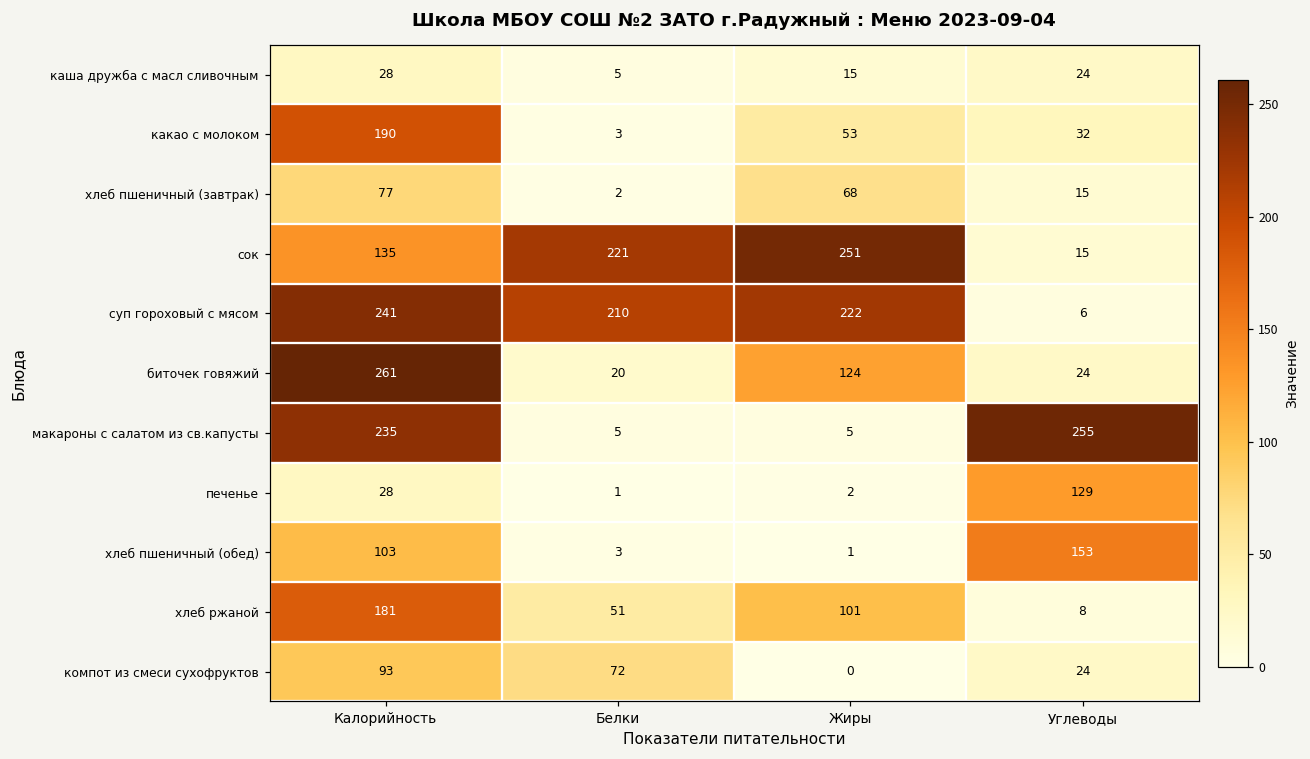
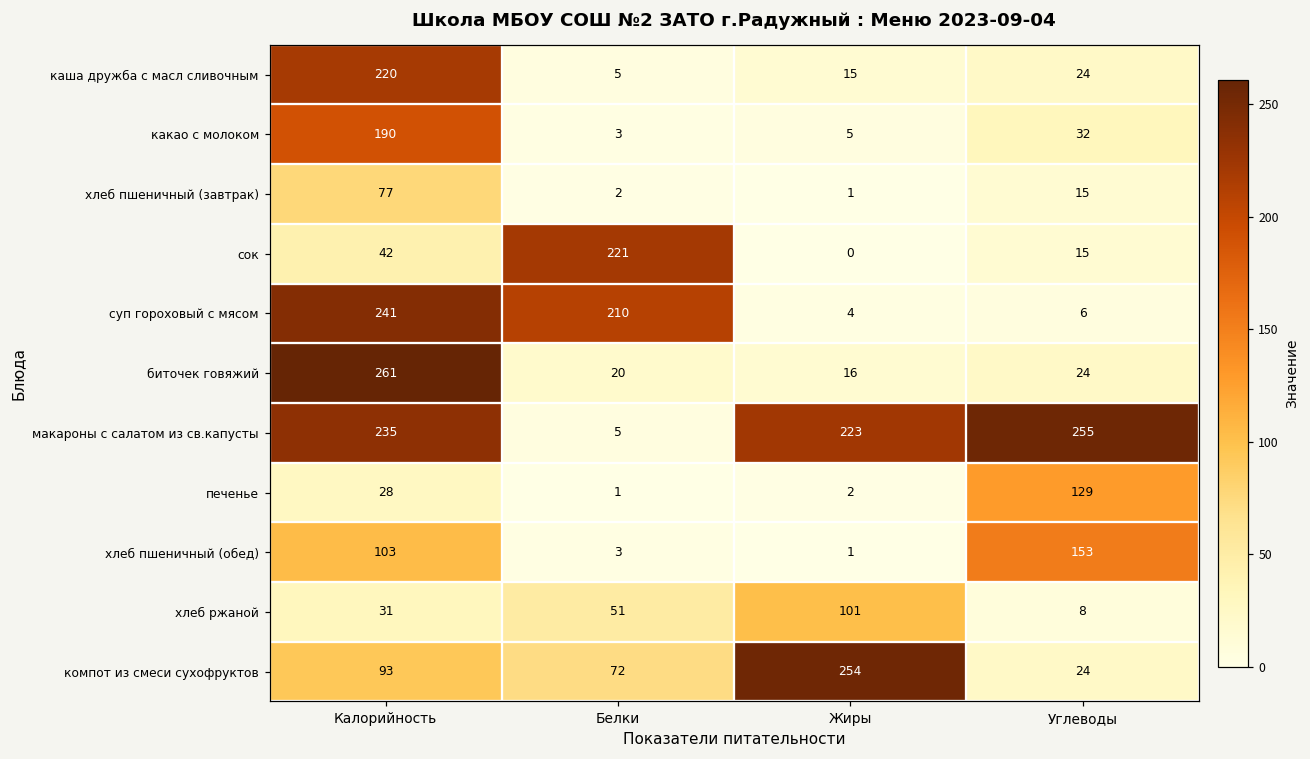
  {
    "каша дружба с масл сливочным": {
-     "Калорийность": 28,
+     "Калорийность": 220,
      "Белки": 5,
      "Жиры": 15,
      "Углеводы": 24
    },
    "какао с молоком": {
      "Калорийность": 190,
      "Белки": 3,
-     "Жиры": 53,
+     "Жиры": 5,
      "Углеводы": 32
    },
    "хлеб пшеничный (завтрак)": {
      "Калорийность": 77,
      "Белки": 2,
-     "Жиры": 68,
+     "Жиры": 1,
      "Углеводы": 15
    },
    "сок": {
-     "Калорийность": 135,
+     "Калорийность": 42,
      "Белки": 221,
-     "Жиры": 251,
+     "Жиры": 0,
      "Углеводы": 15
    },
    "суп гороховый с мясом": {
      "Калорийность": 241,
      "Белки": 210,
-     "Жиры": 222,
+     "Жиры": 4,
      "Углеводы": 6
    },
    "биточек говяжий": {
      "Калорийность": 261,
      "Белки": 20,
-     "Жиры": 124,
+     "Жиры": 16,
      "Углеводы": 24
    },
    "макароны с салатом из св.капусты": {
      "Калорийность": 235,
      "Белки": 5,
-     "Жиры": 5,
+     "Жиры": 223,
      "Углеводы": 255
    },
    "печенье": {
      "Калорийность": 28,
      "Белки": 1,
      "Жиры": 2,
      "Углеводы": 129
    },
    "хлеб пшеничный (обед)": {
      "Калорийность": 103,
      "Белки": 3,
      "Жиры": 1,
      "Углеводы": 153
    },
    "хлеб ржаной": {
-     "Калорийность": 181,
+     "Калорийность": 31,
      "Белки": 51,
      "Жиры": 101,
      "Углеводы": 8
    },
    "компот из смеси сухофруктов": {
      "Калорийность": 93,
      "Белки": 72,
-     "Жиры": 0,
+     "Жиры": 254,
      "Углеводы": 24
    }
  }
